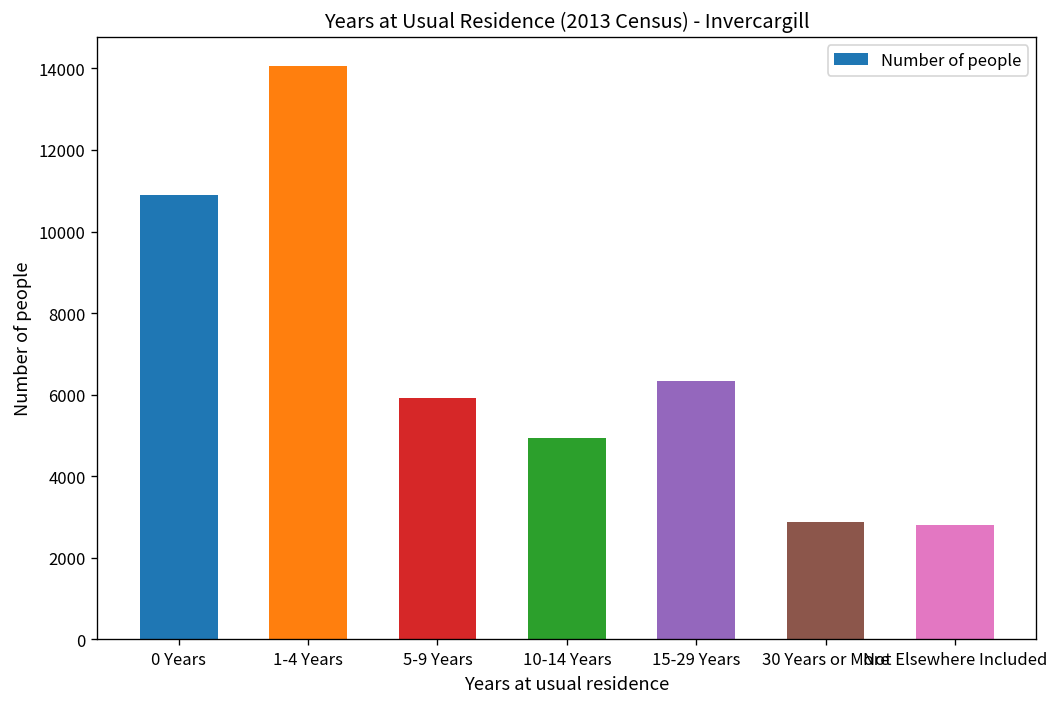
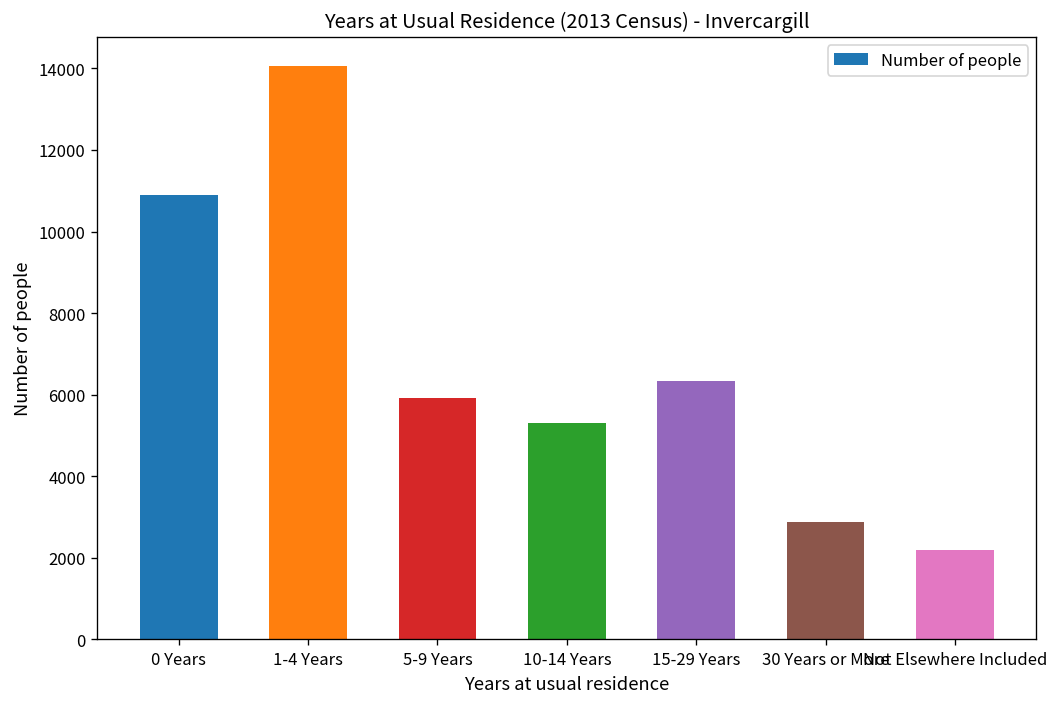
  {
    "0 Years": 10900,
    "1-4 Years": 14100,
    "5-9 Years": 5900,
-   "10-14 Years": 5000,
+   "10-14 Years": 5300,
    "15-29 Years": 6300,
-   "Not Elsewhere Included": 2800
+   "Not Elsewhere Included": 2200
  }
